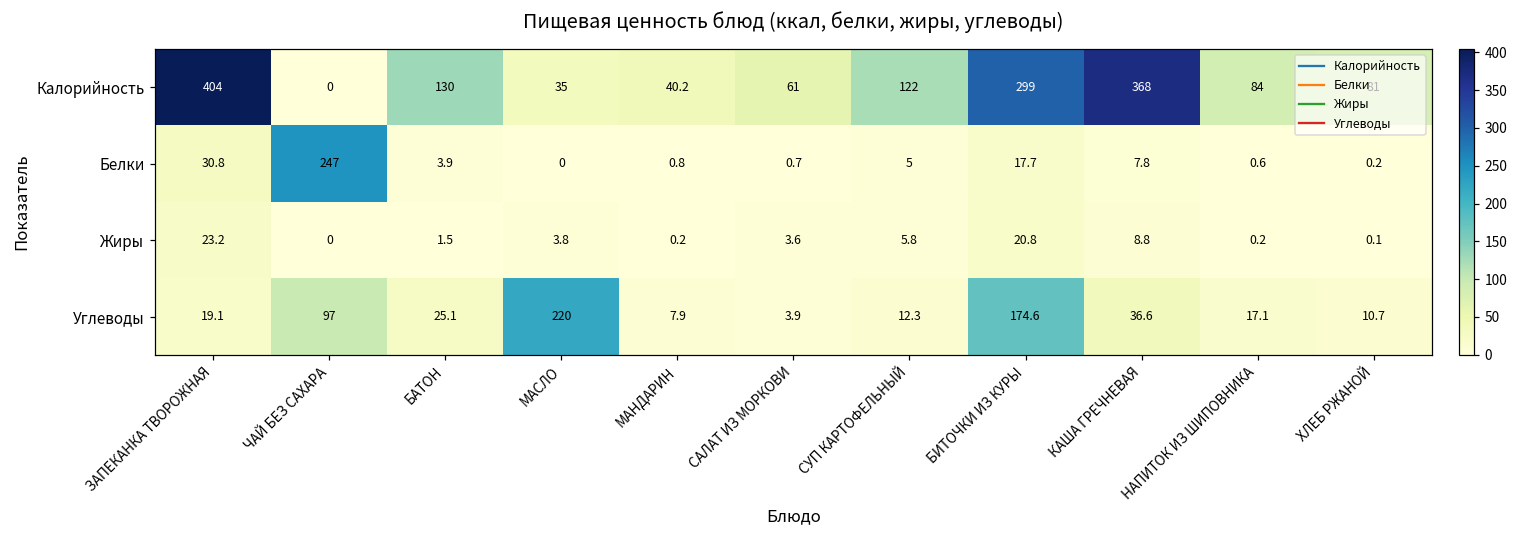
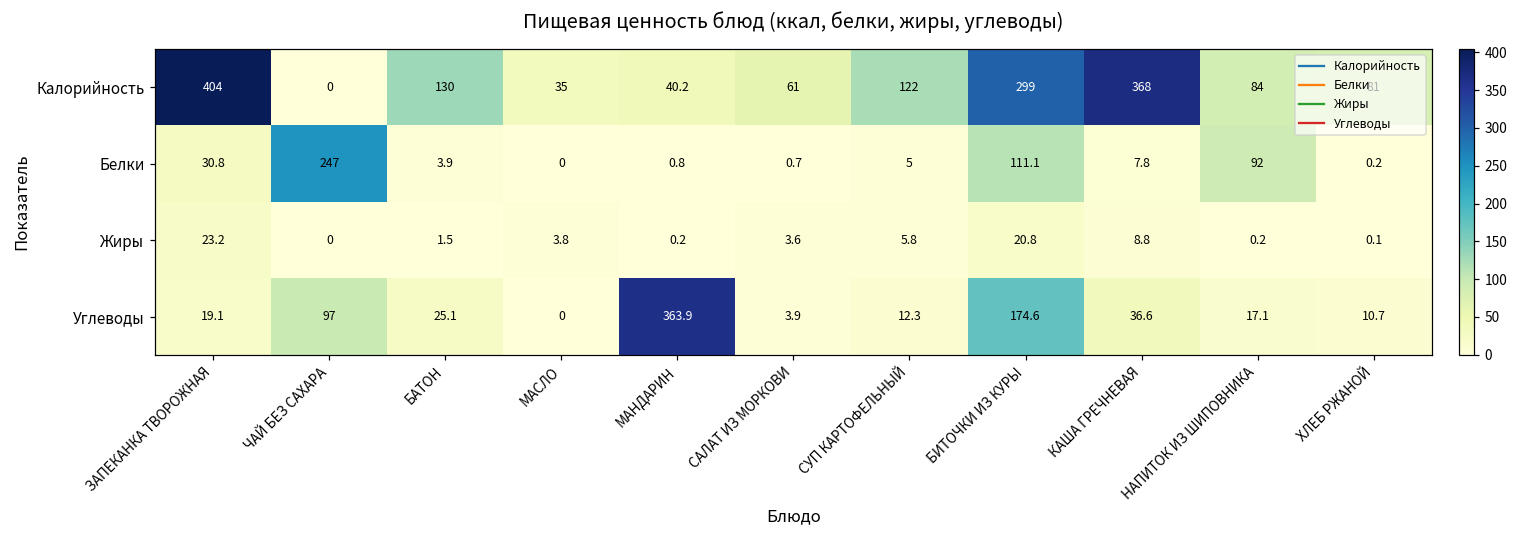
  {
    "Калорийность": {
      "ЗАПЕКАНКА ТВОРОЖНАЯ": 404,
      "ЧАЙ БЕЗ САХАРА": 0,
      "БАТОН": 130,
      "МАСЛО": 35,
      "МАНДАРИН": 40.2,
      "САЛАТ ИЗ МОРКОВИ": 61,
      "СУП КАРТОФЕЛЬНЫЙ": 122,
      "БИТОЧКИ ИЗ КУРЫ": 299,
      "КАША ГРЕЧНЕВАЯ": 368,
      "НАПИТОК ИЗ ШИПОВНИКА": 84
    },
    "Белки": {
      "ЗАПЕКАНКА ТВОРОЖНАЯ": 30.8,
      "ЧАЙ БЕЗ САХАРА": 247,
      "БАТОН": 3.9,
      "МАСЛО": 0,
      "МАНДАРИН": 0.8,
      "САЛАТ ИЗ МОРКОВИ": 0.7,
      "СУП КАРТОФЕЛЬНЫЙ": 5,
-     "БИТОЧКИ ИЗ КУРЫ": 17.7,
+     "БИТОЧКИ ИЗ КУРЫ": 111.1,
      "КАША ГРЕЧНЕВАЯ": 7.8,
-     "НАПИТОК ИЗ ШИПОВНИКА": 0.6,
+     "НАПИТОК ИЗ ШИПОВНИКА": 92,
      "ХЛЕБ РЖАНОЙ": 0.2
    },
    "Жиры": {
      "ЗАПЕКАНКА ТВОРОЖНАЯ": 23.2,
      "ЧАЙ БЕЗ САХАРА": 0,
      "БАТОН": 1.5,
      "МАСЛО": 3.8,
      "МАНДАРИН": 0.2,
      "САЛАТ ИЗ МОРКОВИ": 3.6,
      "СУП КАРТОФЕЛЬНЫЙ": 5.8,
      "БИТОЧКИ ИЗ КУРЫ": 20.8,
      "КАША ГРЕЧНЕВАЯ": 8.8,
      "НАПИТОК ИЗ ШИПОВНИКА": 0.2,
      "ХЛЕБ РЖАНОЙ": 0.1
    },
    "Углеводы": {
      "ЗАПЕКАНКА ТВОРОЖНАЯ": 19.1,
      "ЧАЙ БЕЗ САХАРА": 97,
      "БАТОН": 25.1,
-     "МАСЛО": 220,
-     "МАНДАРИН": 7.9,
+     "МАСЛО": 0,
+     "МАНДАРИН": 363.9,
      "САЛАТ ИЗ МОРКОВИ": 3.9,
      "СУП КАРТОФЕЛЬНЫЙ": 12.3,
      "БИТОЧКИ ИЗ КУРЫ": 174.6,
      "КАША ГРЕЧНЕВАЯ": 36.6,
      "НАПИТОК ИЗ ШИПОВНИКА": 17.1,
      "ХЛЕБ РЖАНОЙ": 10.7
    }
  }
